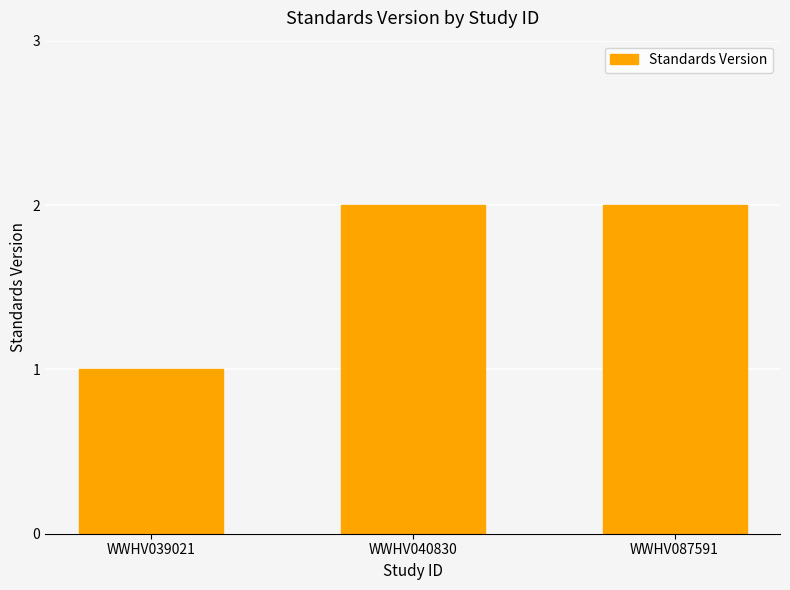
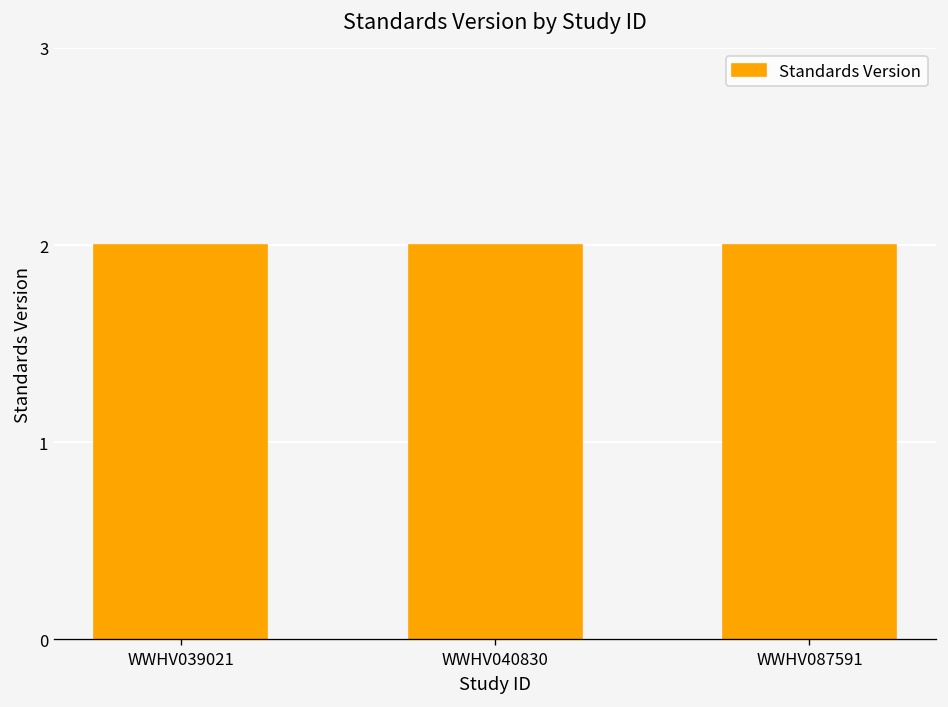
  {
-   "WWHV039021": 1,
+   "WWHV039021": 2,
    "WWHV040830": 2,
    "WWHV087591": 2
  }
